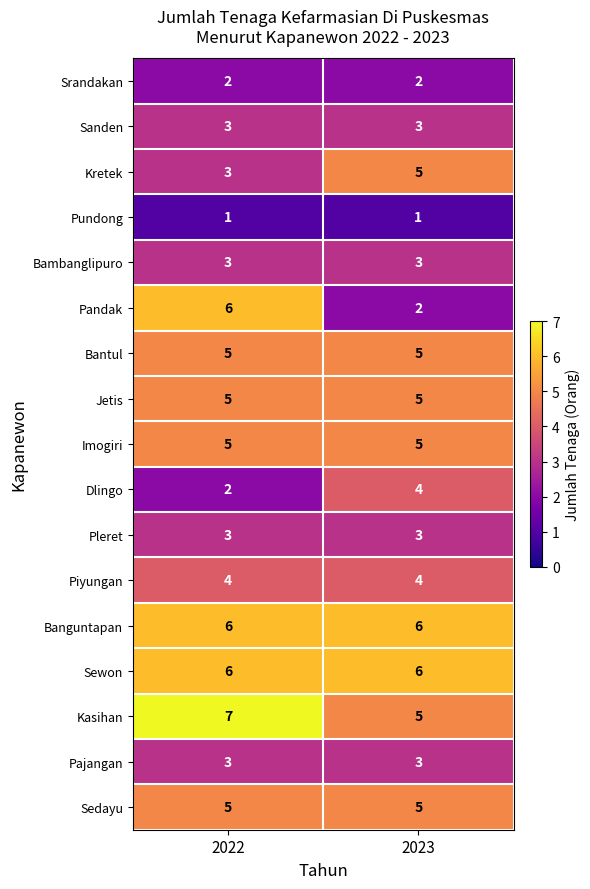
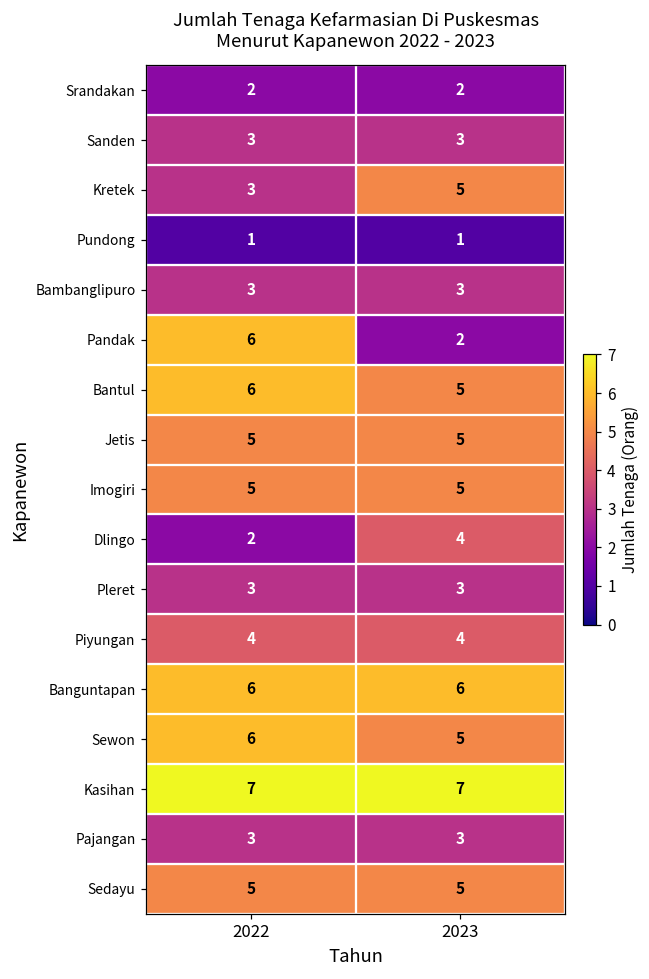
  {
    "Srandakan": {
      "2022": 2,
      "2023": 2
    },
    "Sanden": {
      "2022": 3,
      "2023": 3
    },
    "Kretek": {
      "2022": 3,
      "2023": 5
    },
    "Pundong": {
      "2022": 1,
      "2023": 1
    },
    "Bambanglipuro": {
      "2022": 3,
      "2023": 3
    },
    "Pandak": {
      "2022": 6,
      "2023": 2
    },
    "Bantul": {
-     "2022": 5,
+     "2022": 6,
      "2023": 5
    },
    "Jetis": {
      "2022": 5,
      "2023": 5
    },
    "Imogiri": {
      "2022": 5,
      "2023": 5
    },
    "Dlingo": {
      "2022": 2,
      "2023": 4
    },
    "Pleret": {
      "2022": 3,
      "2023": 3
    },
    "Piyungan": {
      "2022": 4,
      "2023": 4
    },
    "Banguntapan": {
      "2022": 6,
      "2023": 6
    },
    "Sewon": {
      "2022": 6,
-     "2023": 6
+     "2023": 5
    },
    "Kasihan": {
      "2022": 7,
-     "2023": 5
+     "2023": 7
    },
    "Pajangan": {
      "2022": 3,
      "2023": 3
    },
    "Sedayu": {
      "2022": 5,
      "2023": 5
    }
  }
